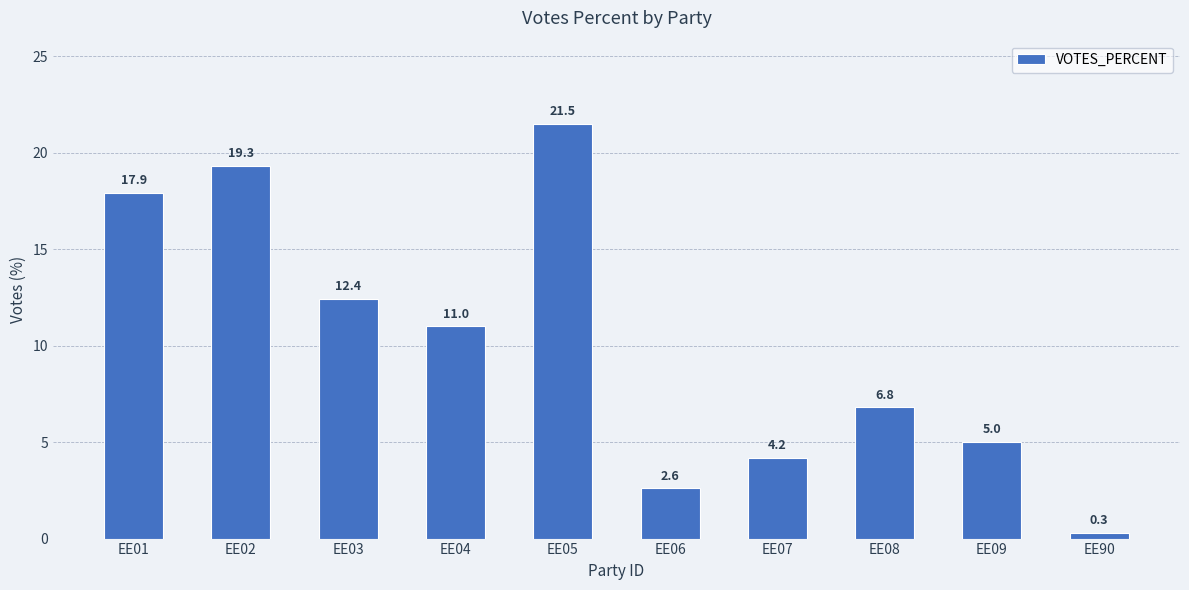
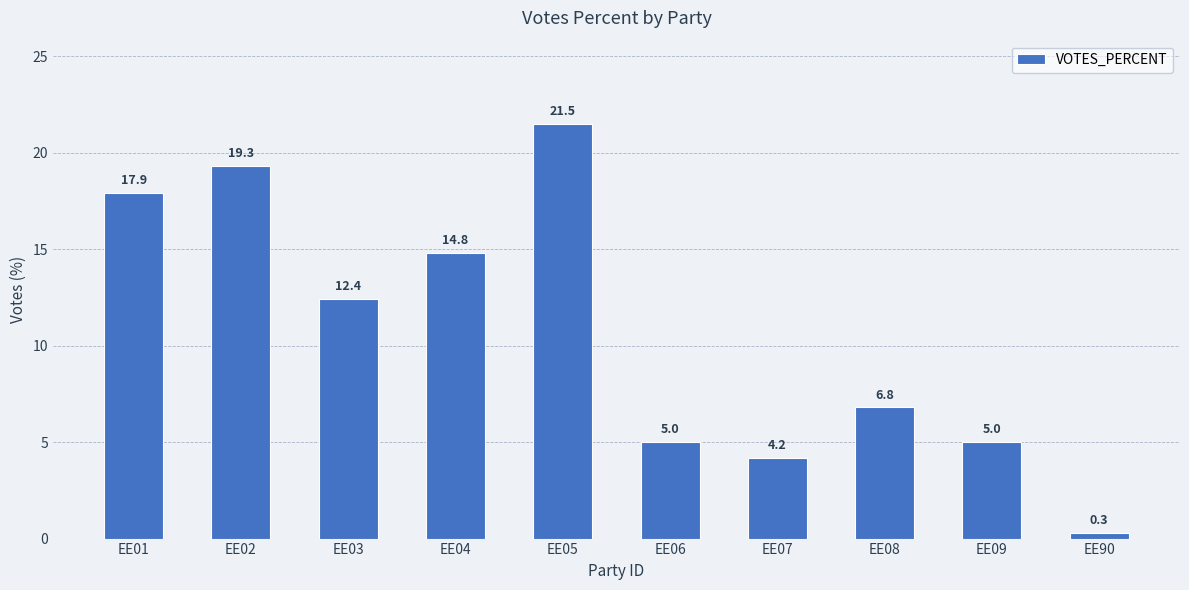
  {
    "EE01": 17.9,
    "EE02": 19.3,
    "EE03": 12.4,
-   "EE04": 11.0,
+   "EE04": 14.8,
    "EE05": 21.5,
-   "EE06": 2.6,
+   "EE06": 5.0,
    "EE07": 4.2,
    "EE08": 6.8,
    "EE09": 5.0,
    "EE90": 0.3
  }
